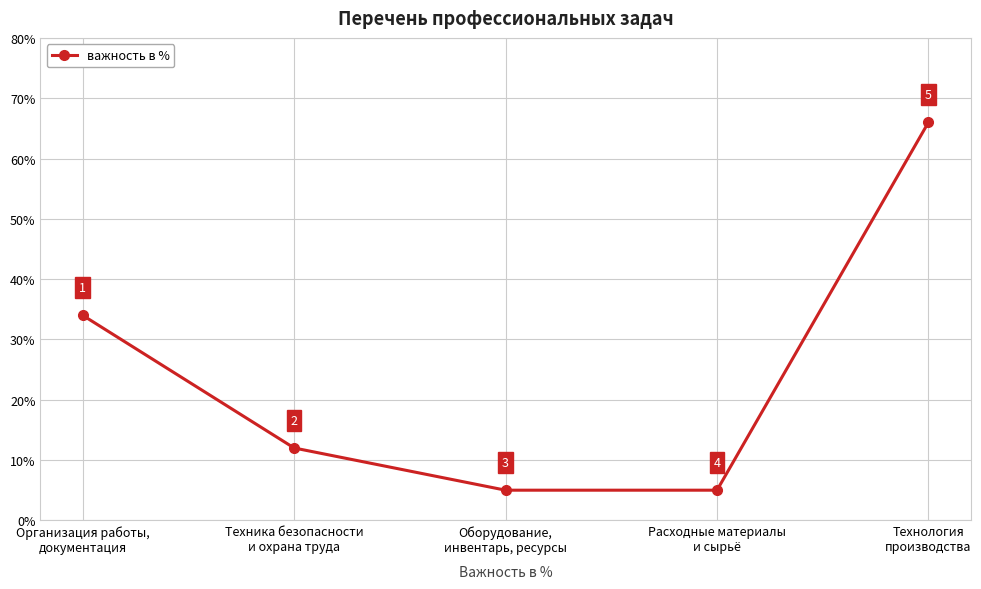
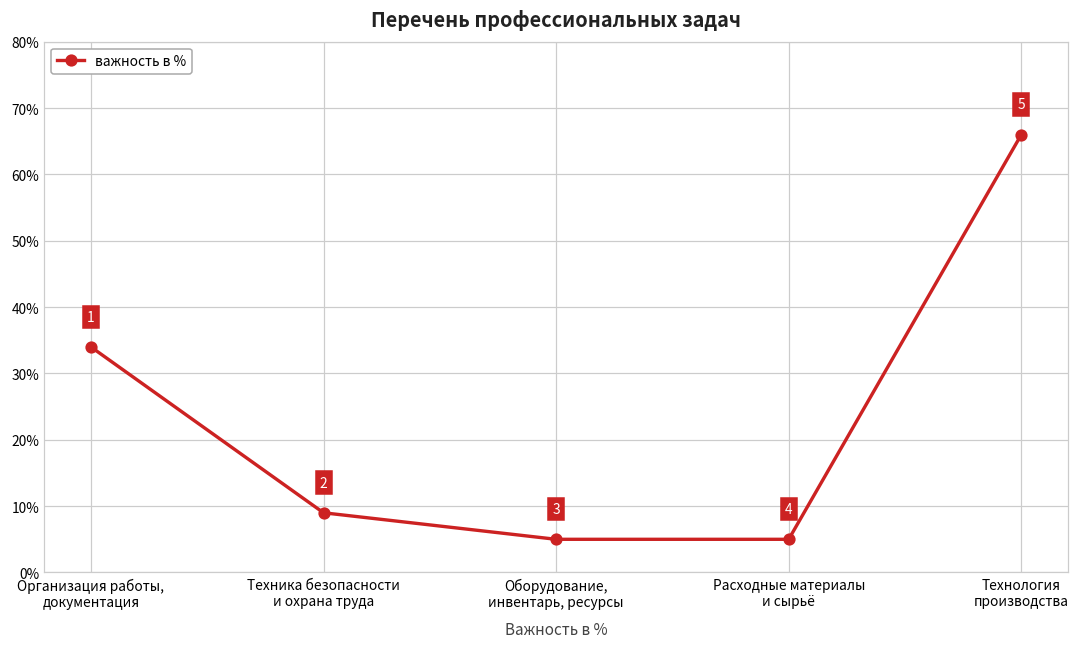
  {
-   "Техника безопасности и охрана труда": "12%"
+   "Техника безопасности и охрана труда": "9%"
  }
